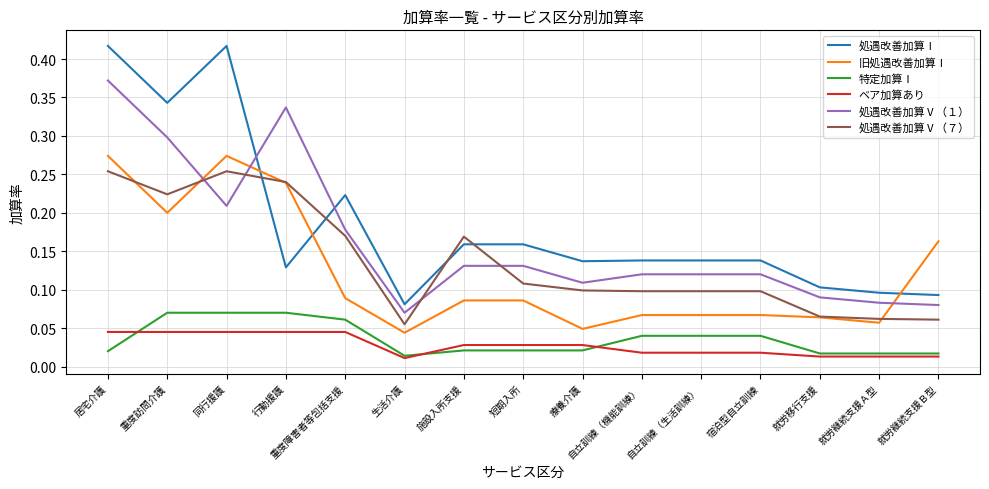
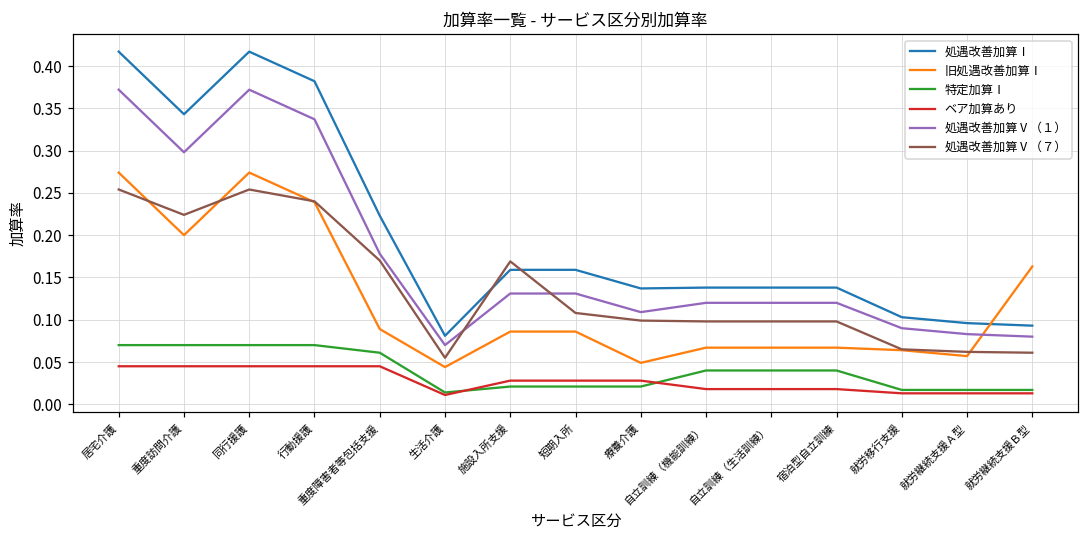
  {
    "処遇改善加算Ⅰ": {
      "居宅介護": 0.42,
      "重度訪問介護": 0.34,
      "同行援護": 0.42,
-     "行動援護": 0.13,
+     "行動援護": 0.38,
      "重度障害者等包括支援": 0.22,
      "生活介護": 0.08,
      "施設入所支援": 0.16,
      "短期入所": 0.16,
      "療養介護": 0.14,
      "自立訓練（機能訓練）": 0.14,
      "自立訓練（生活訓練）": 0.14,
      "宿泊型自立訓練": 0.14,
      "就労移行支援": 0.10,
      "就労継続支援Ａ型": 0.10,
      "就労継続支援Ｂ型": 0.09
    },
    "旧処遇改善加算Ⅰ": {
      "居宅介護": 0.27,
      "重度訪問介護": 0.20,
      "同行援護": 0.27,
      "重度障害者等包括支援": 0.09,
      "生活介護": 0.04,
      "施設入所支援": 0.09,
      "短期入所": 0.09,
      "療養介護": 0.05,
      "自立訓練（機能訓練）": 0.07,
      "自立訓練（生活訓練）": 0.07,
      "宿泊型自立訓練": 0.07,
      "就労継続支援Ａ型": 0.06,
      "就労継続支援Ｂ型": 0.16
    },
    "特定加算Ⅰ": {
-     "居宅介護": 0.02,
+     "居宅介護": 0.07,
      "重度訪問介護": 0.07,
      "同行援護": 0.07,
      "行動援護": 0.07,
      "重度障害者等包括支援": 0.06,
      "施設入所支援": 0.02,
      "短期入所": 0.02,
      "療養介護": 0.02,
      "自立訓練（機能訓練）": 0.04,
      "自立訓練（生活訓練）": 0.04,
      "宿泊型自立訓練": 0.04,
      "就労移行支援": 0.02,
      "就労継続支援Ａ型": 0.02,
      "就労継続支援Ｂ型": 0.02
    },
    "ベア加算あり": {
      "居宅介護": 0.05,
      "重度訪問介護": 0.05,
      "同行援護": 0.05,
      "行動援護": 0.05,
      "重度障害者等包括支援": 0.05,
      "施設入所支援": 0.03,
      "短期入所": 0.03,
      "療養介護": 0.03,
      "自立訓練（機能訓練）": 0.02,
      "自立訓練（生活訓練）": 0.02,
      "宿泊型自立訓練": 0.02,
      "就労移行支援": 0.01,
      "就労継続支援Ａ型": 0.01,
      "就労継続支援Ｂ型": 0.01
    },
    "処遇改善加算Ⅴ（１）": {
      "居宅介護": 0.37,
      "重度訪問介護": 0.30,
-     "同行援護": 0.21,
+     "同行援護": 0.37,
      "行動援護": 0.34,
      "重度障害者等包括支援": 0.18,
      "生活介護": 0.07,
      "施設入所支援": 0.13,
      "短期入所": 0.13,
      "療養介護": 0.11,
      "自立訓練（機能訓練）": 0.12,
      "自立訓練（生活訓練）": 0.12,
      "宿泊型自立訓練": 0.12,
      "就労移行支援": 0.09,
      "就労継続支援Ａ型": 0.08,
      "就労継続支援Ｂ型": 0.08
    },
    "処遇改善加算Ⅴ（７）": {
      "居宅介護": 0.25,
      "重度訪問介護": 0.22,
      "同行援護": 0.25,
      "重度障害者等包括支援": 0.17,
      "生活介護": 0.06,
      "施設入所支援": 0.17,
      "短期入所": 0.11,
      "療養介護": 0.10,
      "自立訓練（機能訓練）": 0.10,
      "自立訓練（生活訓練）": 0.10,
      "宿泊型自立訓練": 0.10,
      "就労継続支援Ａ型": 0.06,
      "就労継続支援Ｂ型": 0.06
    }
  }
